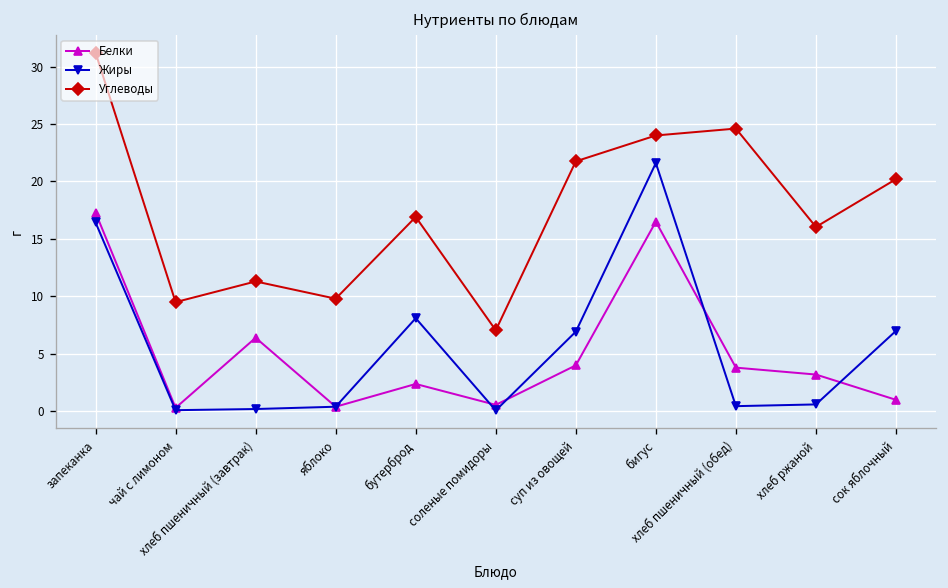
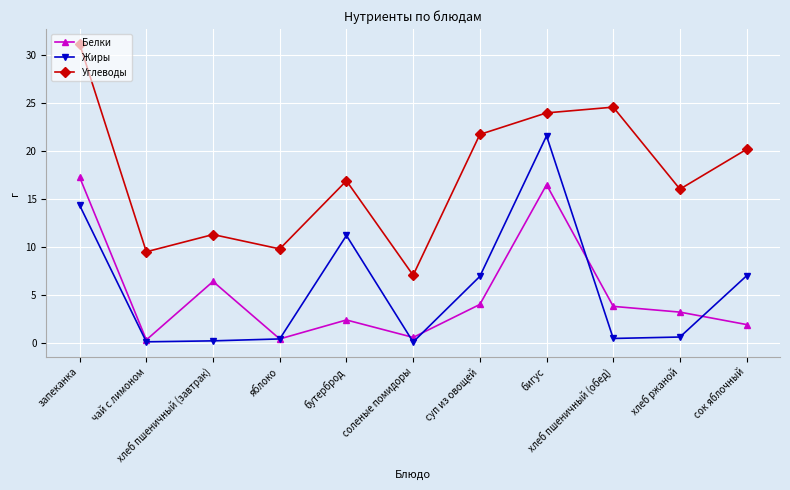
  {
    "Белки": {
      "запеканка": 17,
      "хлеб пшеничный (завтрак)": 6,
      "бутерброд": 2,
      "соленые помидоры": 1,
      "суп из овощей": 4,
      "бигус": 17,
      "хлеб пшеничный (обед)": 4,
      "хлеб ржаной": 3,
-     "сок яблочный": 1
+     "сок яблочный": 2
    },
    "Жиры": {
-     "запеканка": 16,
+     "запеканка": 14,
      "хлеб пшеничный (завтрак)": 0,
-     "бутерброд": 8,
+     "бутерброд": 11,
      "соленые помидоры": 0,
      "суп из овощей": 7,
      "бигус": 22,
      "хлеб пшеничный (обед)": 0,
      "хлеб ржаной": 1,
      "сок яблочный": 7
    },
    "Углеводы": {
      "чай с лимоном": 10,
      "хлеб пшеничный (завтрак)": 11,
      "яблоко": 10,
      "бутерброд": 17,
      "соленые помидоры": 7,
      "суп из овощей": 22,
      "бигус": 24,
      "хлеб пшеничный (обед)": 25,
      "хлеб ржаной": 16,
      "сок яблочный": 20
    }
  }
